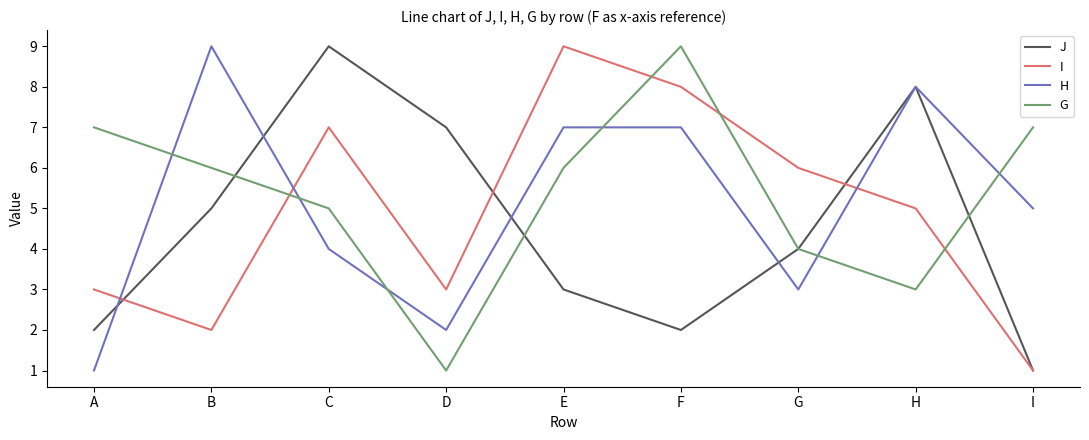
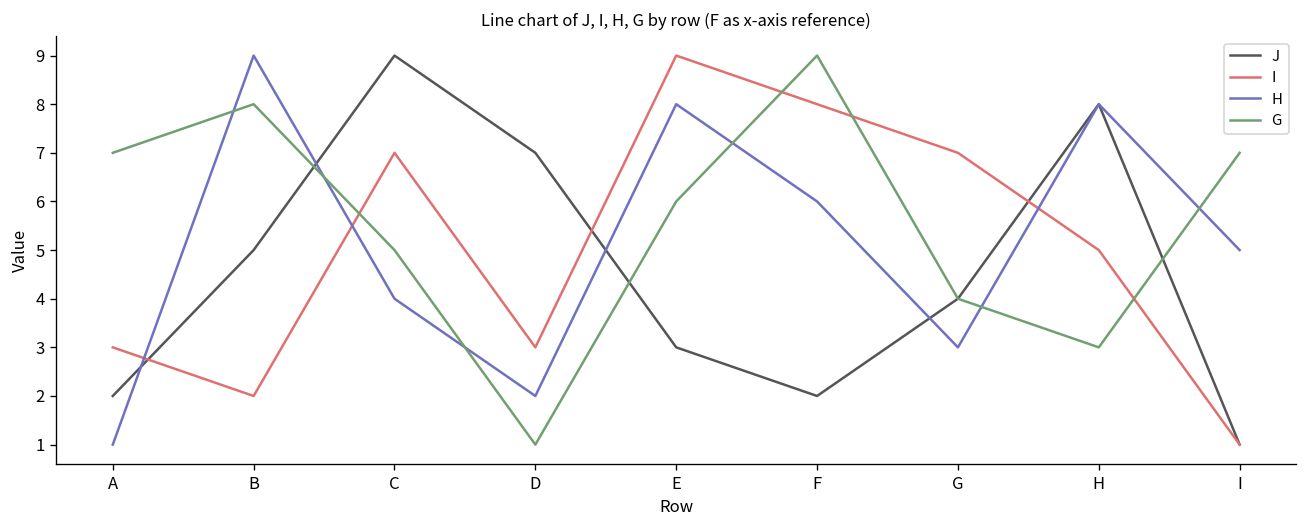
  {
    "J": {
      "A": 2,
      "B": 5,
      "C": 9,
      "D": 7,
      "E": 3,
      "F": 2
    },
    "I": {
      "A": 3,
      "B": 2,
      "C": 7,
      "D": 3,
      "E": 9,
      "F": 8,
-     "G": 6,
+     "G": 7,
      "H": 5
    },
    "H": {
      "A": 1,
      "B": 9,
      "C": 4,
      "D": 2,
-     "E": 7,
-     "F": 7,
+     "E": 8,
+     "F": 6,
      "G": 3,
      "I": 5
    },
    "G": {
      "A": 7,
-     "B": 6,
+     "B": 8,
      "C": 5,
      "D": 1,
      "E": 6,
      "F": 9,
      "H": 3,
      "I": 7
    }
  }
